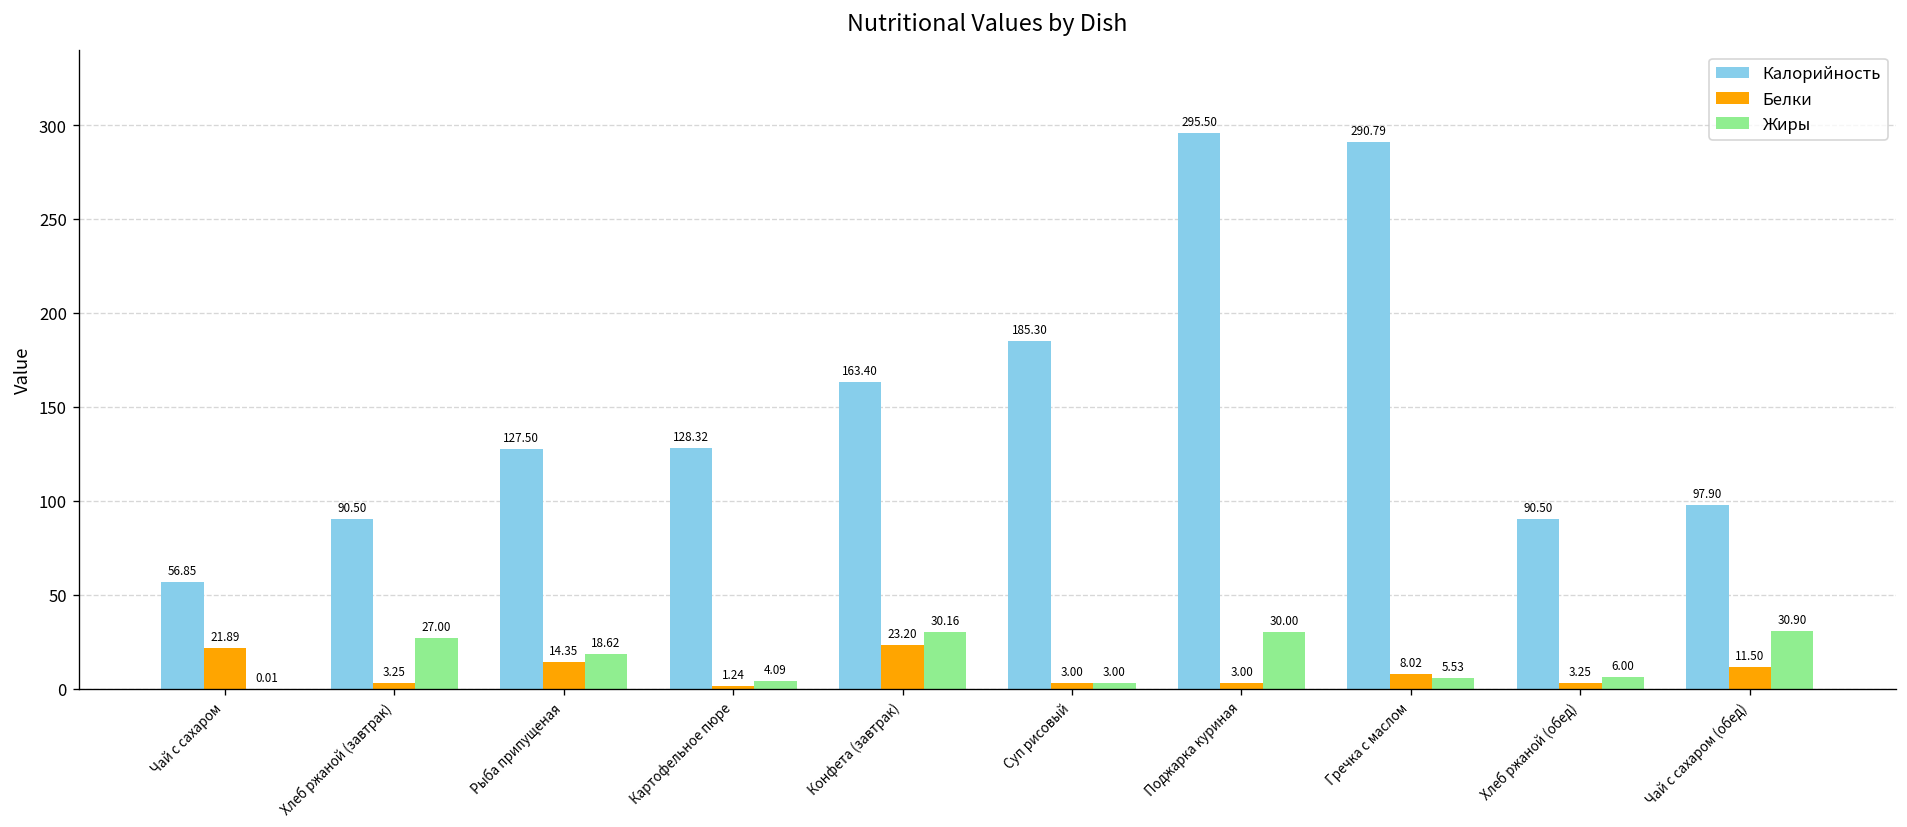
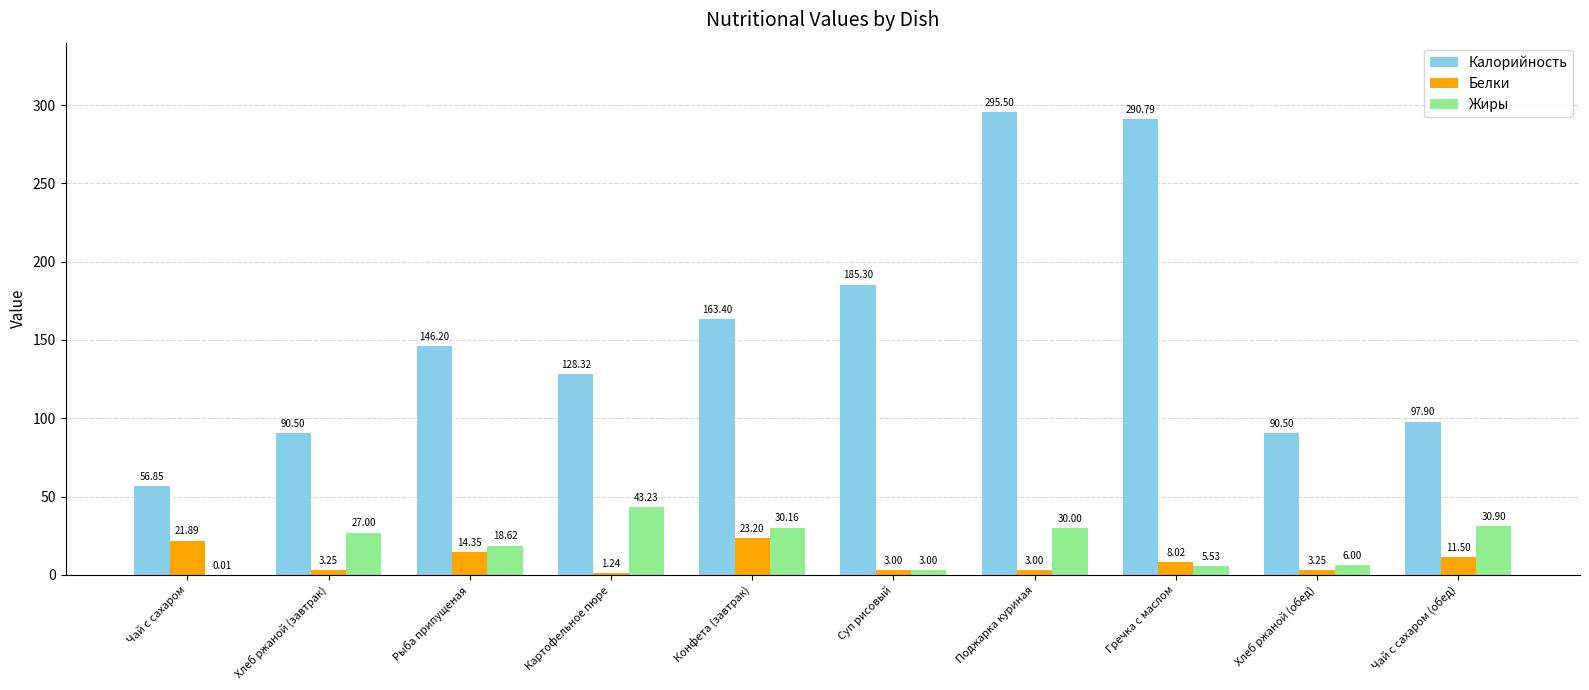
  {
    "Калорийность": {
      "Чай с сахаром": 56.85,
      "Хлеб ржаной (завтрак)": 90.50,
-     "Рыба припущеная": 127.50,
+     "Рыба припущеная": 146.20,
      "Картофельное пюре": 128.32,
      "Конфета (завтрак)": 163.40,
      "Суп рисовый": 185.30,
      "Поджарка куриная": 295.50,
      "Гречка с маслом": 290.79,
      "Хлеб ржаной (обед)": 90.50,
      "Чай с сахаром (обед)": 97.90
    },
    "Белки": {
      "Чай с сахаром": 21.89,
      "Хлеб ржаной (завтрак)": 3.25,
      "Рыба припущеная": 14.35,
      "Картофельное пюре": 1.24,
      "Конфета (завтрак)": 23.20,
      "Суп рисовый": 3.00,
      "Поджарка куриная": 3.00,
      "Гречка с маслом": 8.02,
      "Хлеб ржаной (обед)": 3.25,
      "Чай с сахаром (обед)": 11.50
    },
    "Жиры": {
      "Чай с сахаром": 0.01,
      "Хлеб ржаной (завтрак)": 27.00,
      "Рыба припущеная": 18.62,
-     "Картофельное пюре": 4.09,
+     "Картофельное пюре": 43.23,
      "Конфета (завтрак)": 30.16,
      "Суп рисовый": 3.00,
      "Поджарка куриная": 30.00,
      "Гречка с маслом": 5.53,
      "Хлеб ржаной (обед)": 6.00,
      "Чай с сахаром (обед)": 30.90
    }
  }
